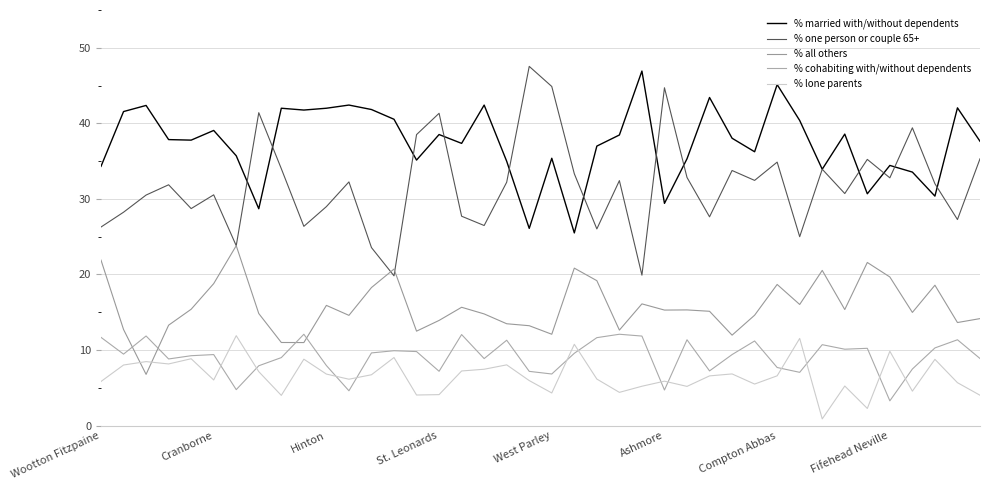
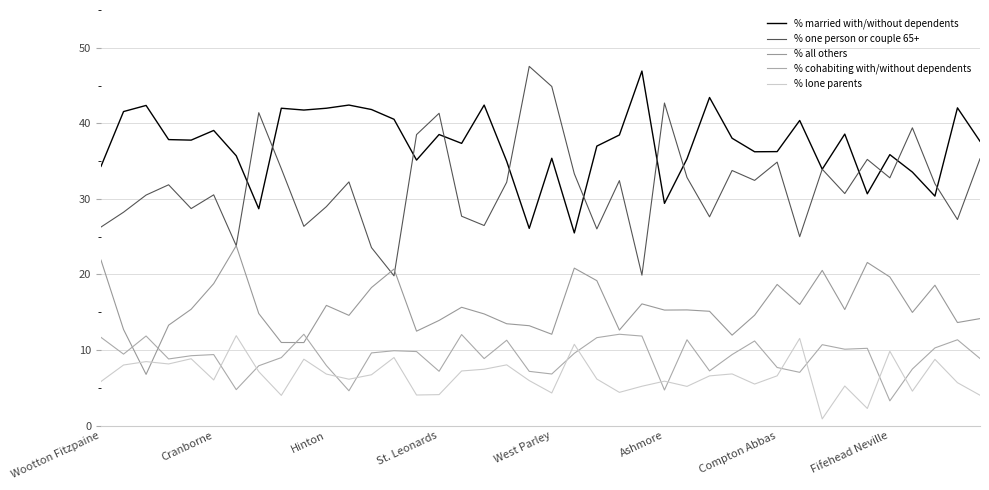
  {
    "% married with/without dependents": {
      "Wootton Fitzpaine": 34,
      "Cranborne": 39,
      "Hinton": 42,
      "St. Leonards": 39,
      "West Parley": 35,
      "Ashmore": 29,
-     "Compton Abbas": 45,
-     "Fifehead Neville": 34
+     "Compton Abbas": 36,
+     "Fifehead Neville": 36
    },
    "% one person or couple 65+": {
      "Wootton Fitzpaine": 26,
      "Cranborne": 31,
      "Hinton": 29,
      "St. Leonards": 41,
      "West Parley": 45,
-     "Ashmore": 45,
+     "Ashmore": 43,
      "Compton Abbas": 35,
      "Fifehead Neville": 33
    }
  }
